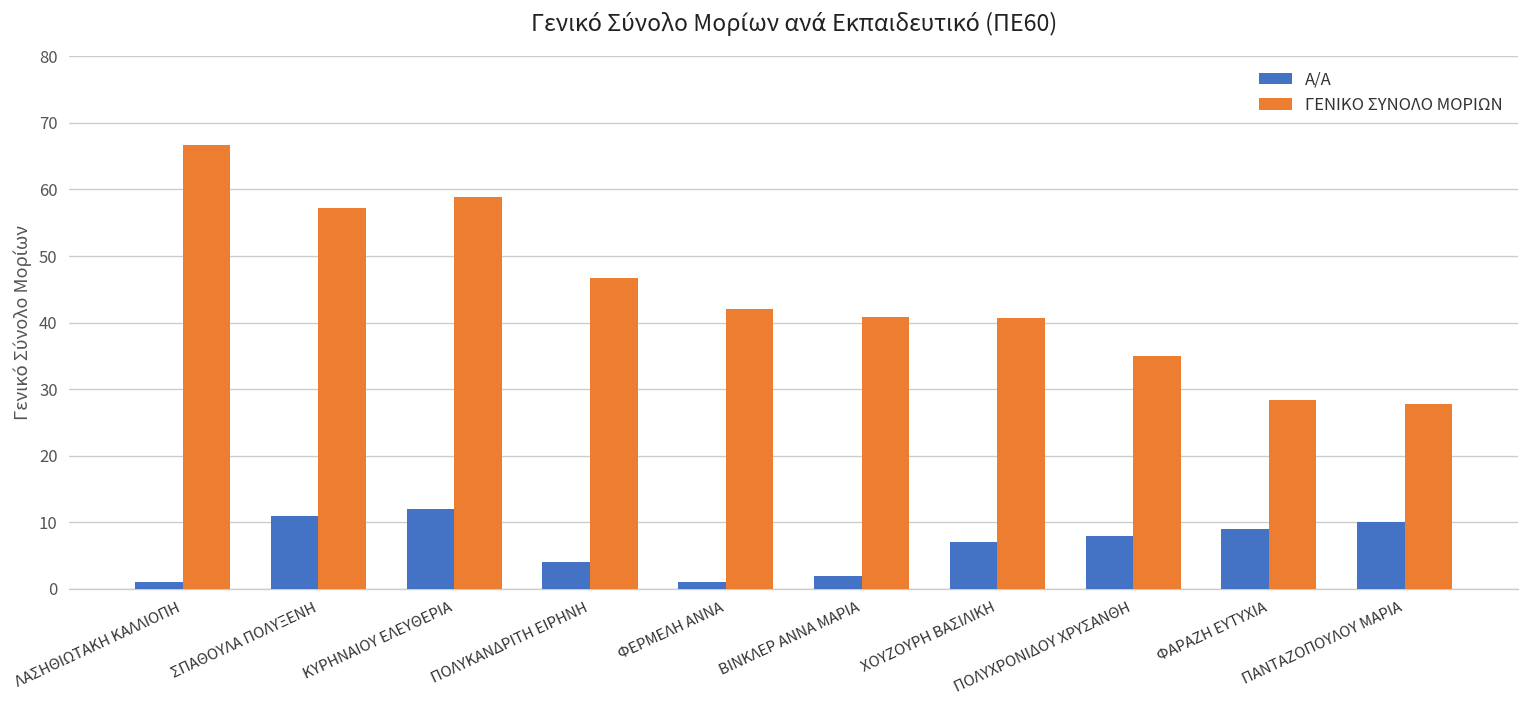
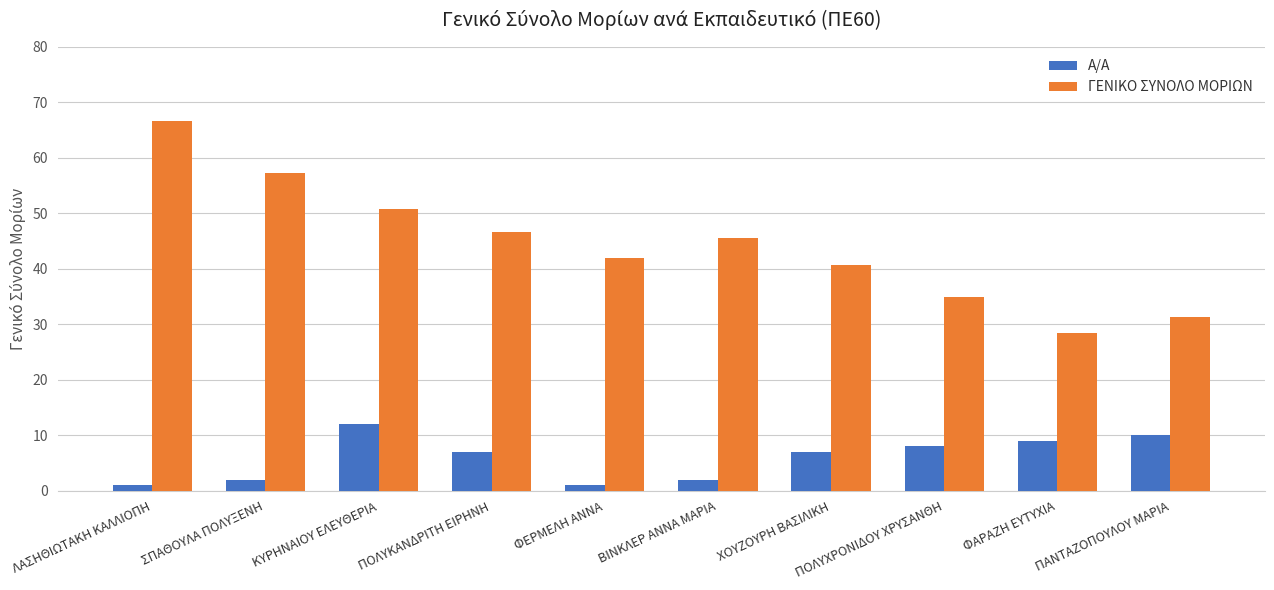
  {
    "Α/Α": {
      "ΛΑΣΗΘΙΩΤΑΚΗ ΚΑΛΛΙΟΠΗ": 1,
-     "ΣΠΑΘΟΥΛΑ ΠΟΛΥΞΕΝΗ": 11,
+     "ΣΠΑΘΟΥΛΑ ΠΟΛΥΞΕΝΗ": 2,
      "ΚΥΡΗΝΑΙΟΥ ΕΛΕΥΘΕΡΙΑ": 12,
-     "ΠΟΛΥΚΑΝΔΡΙΤΗ ΕΙΡΗΝΗ": 4,
+     "ΠΟΛΥΚΑΝΔΡΙΤΗ ΕΙΡΗΝΗ": 7,
      "ΦΕΡΜΕΛΗ ΑΝΝΑ": 1,
      "ΒΙΝΚΛΕΡ ΑΝΝΑ ΜΑΡΙΑ": 2,
      "ΧΟΥΖΟΥΡΗ ΒΑΣΙΛΙΚΗ": 7,
      "ΠΟΛΥΧΡΟΝΙΔΟΥ ΧΡΥΣΑΝΘΗ": 8,
      "ΦΑΡΑΖΗ ΕΥΤΥΧΙΑ": 9,
      "ΠΑΝΤΑΖΟΠΟΥΛΟΥ ΜΑΡΙΑ": 10
    },
    "ΓΕΝΙΚΟ ΣΥΝΟΛΟ ΜΟΡΙΩΝ": {
      "ΛΑΣΗΘΙΩΤΑΚΗ ΚΑΛΛΙΟΠΗ": 67,
      "ΣΠΑΘΟΥΛΑ ΠΟΛΥΞΕΝΗ": 57,
-     "ΚΥΡΗΝΑΙΟΥ ΕΛΕΥΘΕΡΙΑ": 59,
+     "ΚΥΡΗΝΑΙΟΥ ΕΛΕΥΘΕΡΙΑ": 51,
      "ΠΟΛΥΚΑΝΔΡΙΤΗ ΕΙΡΗΝΗ": 47,
      "ΦΕΡΜΕΛΗ ΑΝΝΑ": 42,
-     "ΒΙΝΚΛΕΡ ΑΝΝΑ ΜΑΡΙΑ": 41,
+     "ΒΙΝΚΛΕΡ ΑΝΝΑ ΜΑΡΙΑ": 46,
      "ΧΟΥΖΟΥΡΗ ΒΑΣΙΛΙΚΗ": 41,
      "ΠΟΛΥΧΡΟΝΙΔΟΥ ΧΡΥΣΑΝΘΗ": 35,
      "ΦΑΡΑΖΗ ΕΥΤΥΧΙΑ": 28,
-     "ΠΑΝΤΑΖΟΠΟΥΛΟΥ ΜΑΡΙΑ": 28
+     "ΠΑΝΤΑΖΟΠΟΥΛΟΥ ΜΑΡΙΑ": 31
    }
  }
